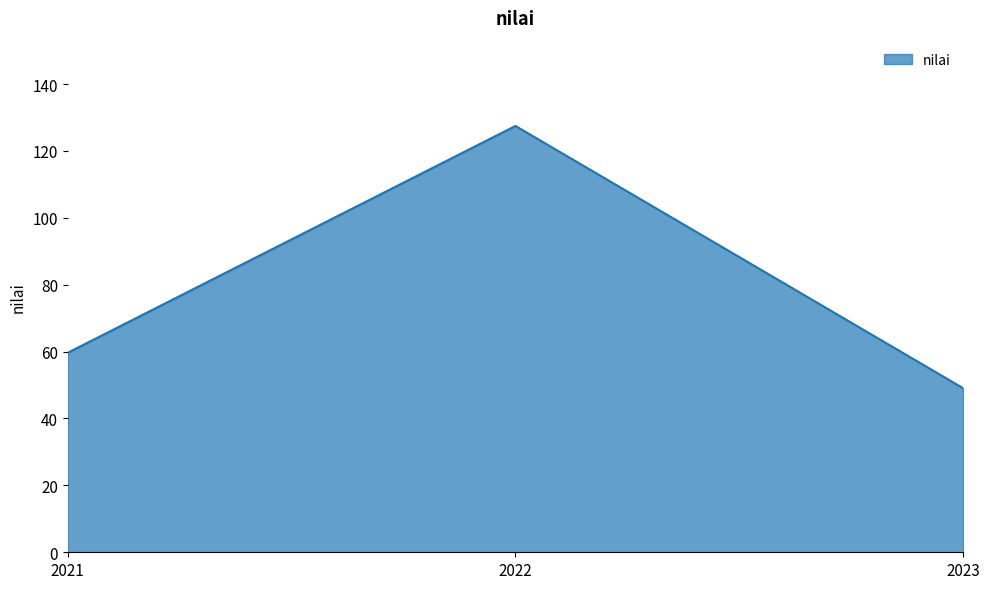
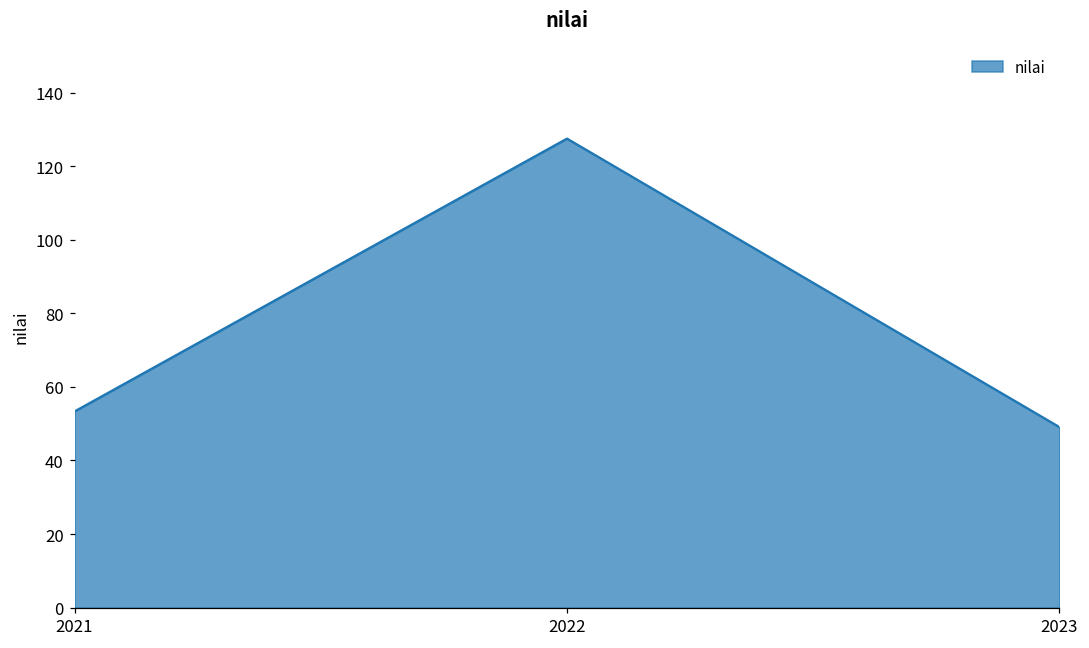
  {
-   "2021": 60,
+   "2021": 53,
    "2022": 127,
    "2023": 49
  }
